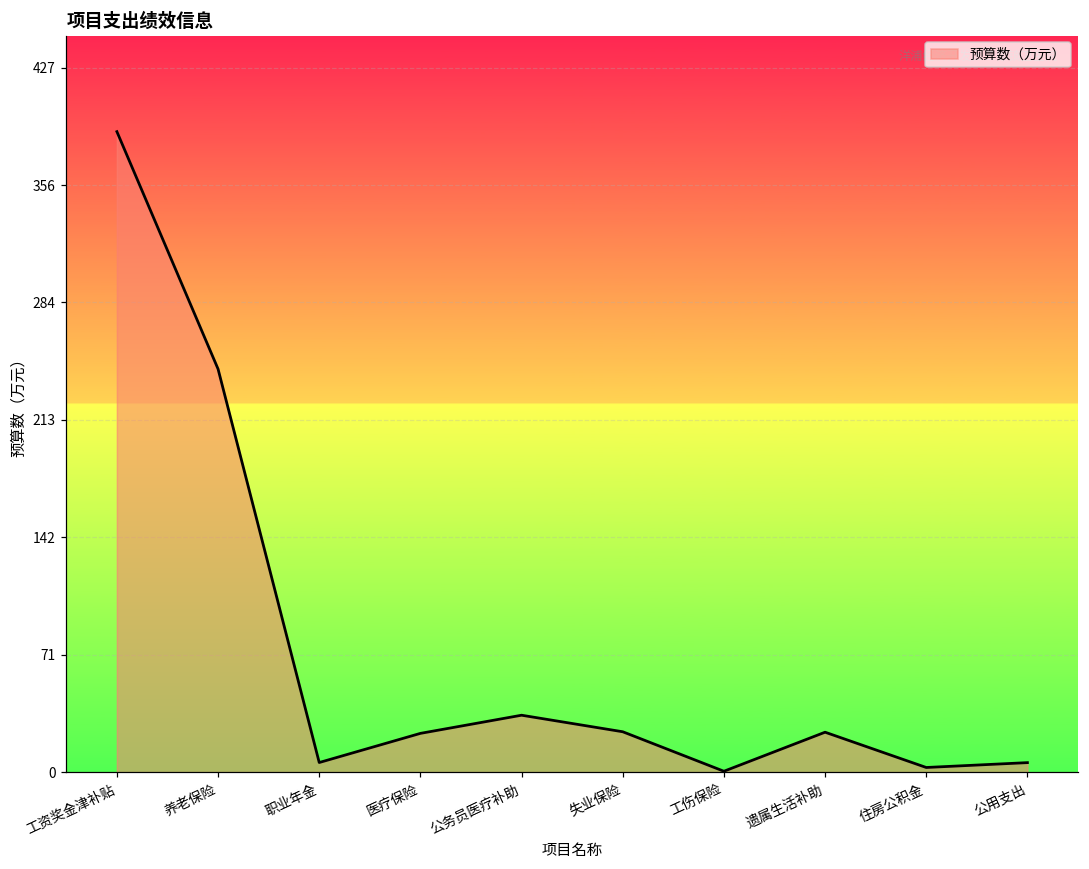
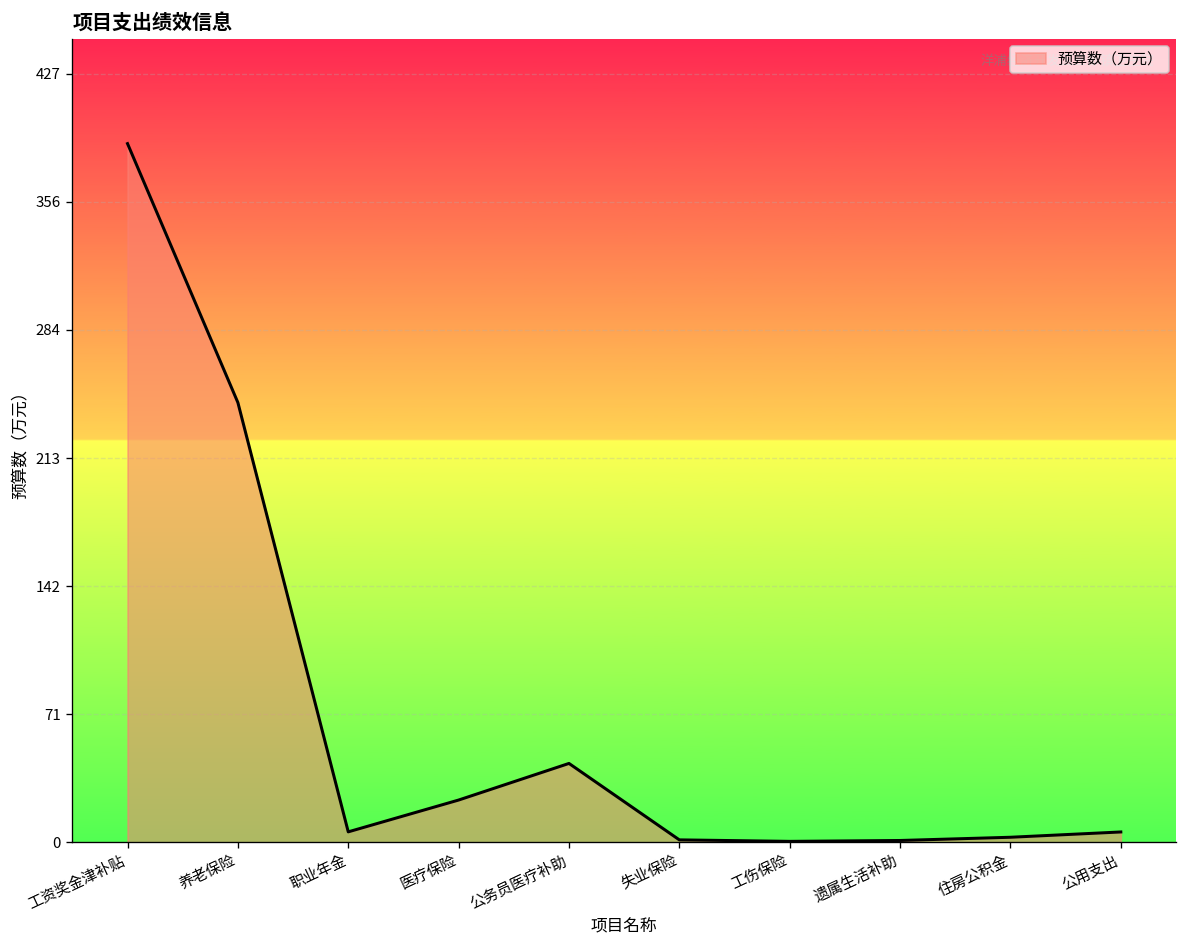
  {
    "工资奖金津补贴": 388,
    "养老保险": 244,
    "职业年金": 6,
    "医疗保险": 23,
-   "公务员医疗补助": 34,
-   "失业保险": 24,
+   "公务员医疗补助": 44,
+   "失业保险": 1,
    "工伤保险": 1,
-   "遗属生活补助": 24,
+   "遗属生活补助": 1,
    "住房公积金": 3,
    "公用支出": 6
  }
